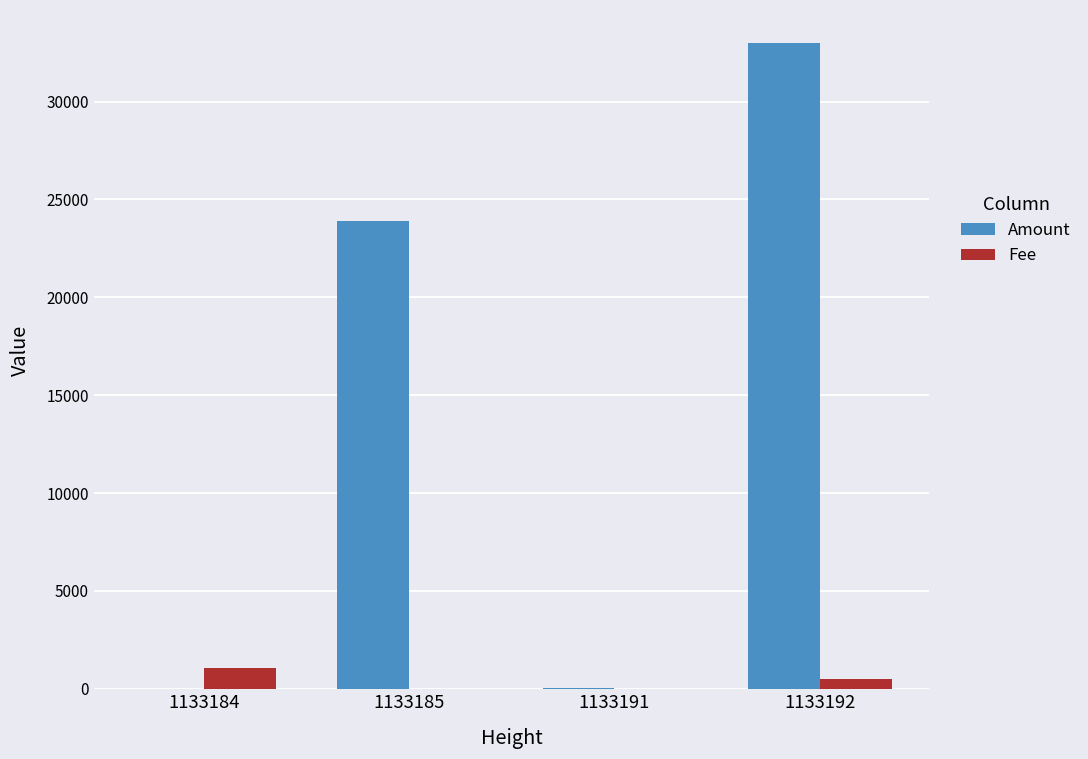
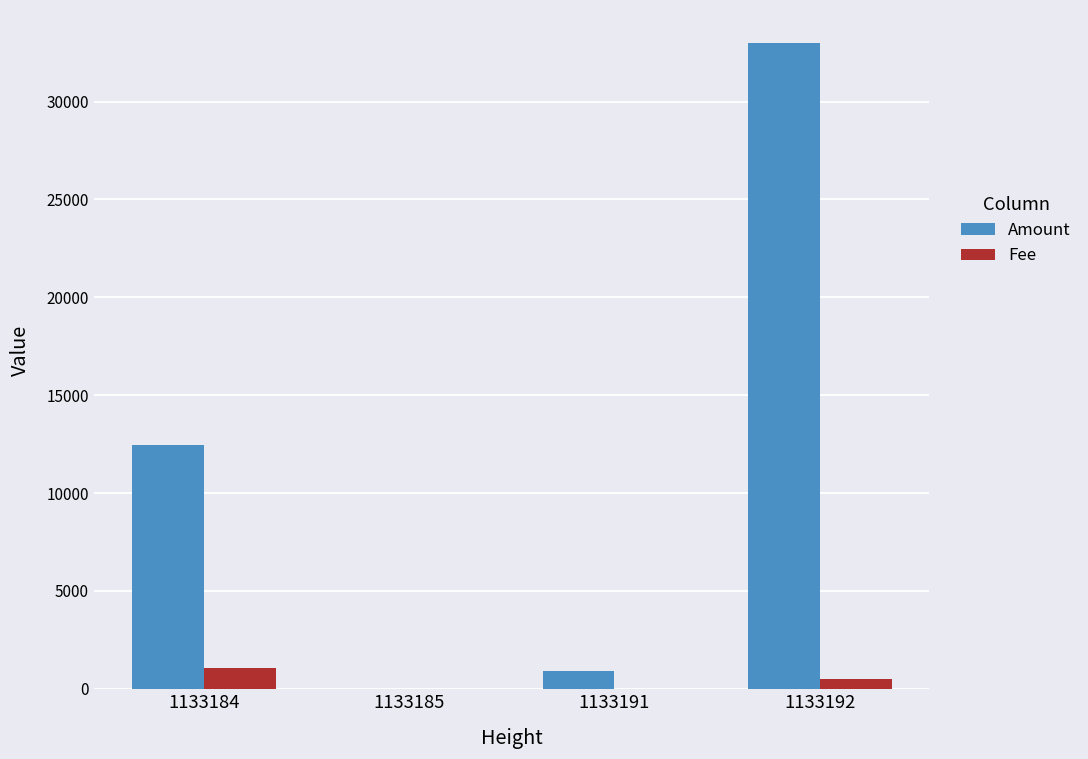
  {
    "Amount": {
-     "1133184": 0,
-     "1133185": 23900,
-     "1133191": 0,
+     "1133184": 12400,
+     "1133185": 0,
+     "1133191": 900,
      "1133192": 33000
    },
    "Fee": {
      "1133184": 1100,
      "1133192": 500
    }
  }
